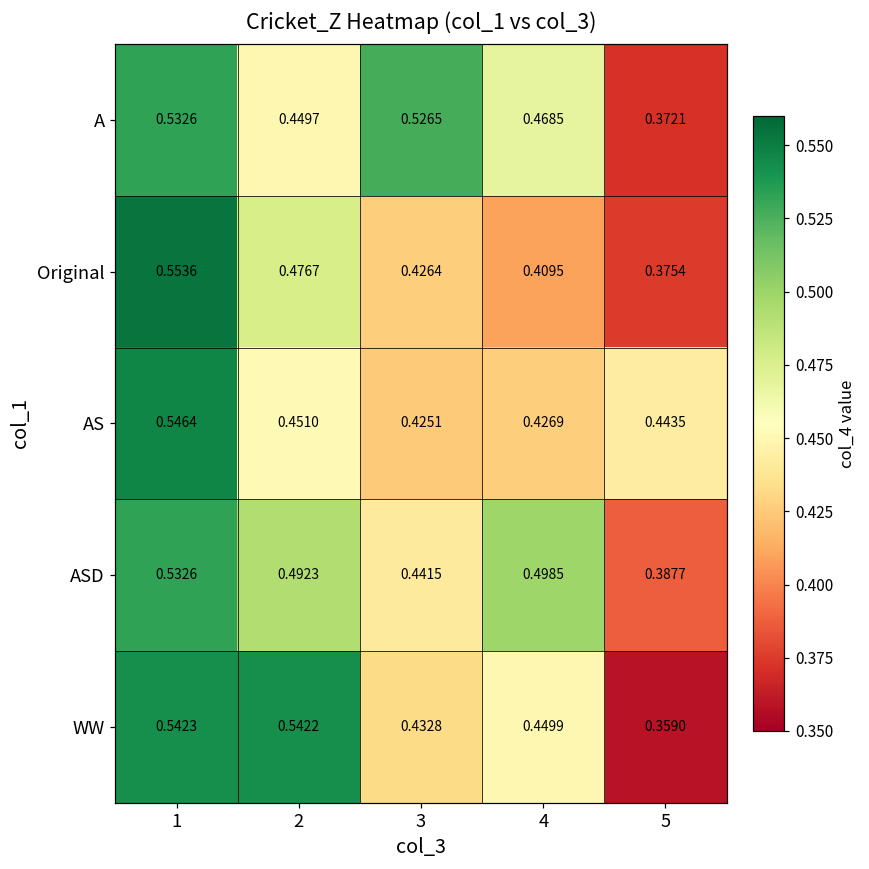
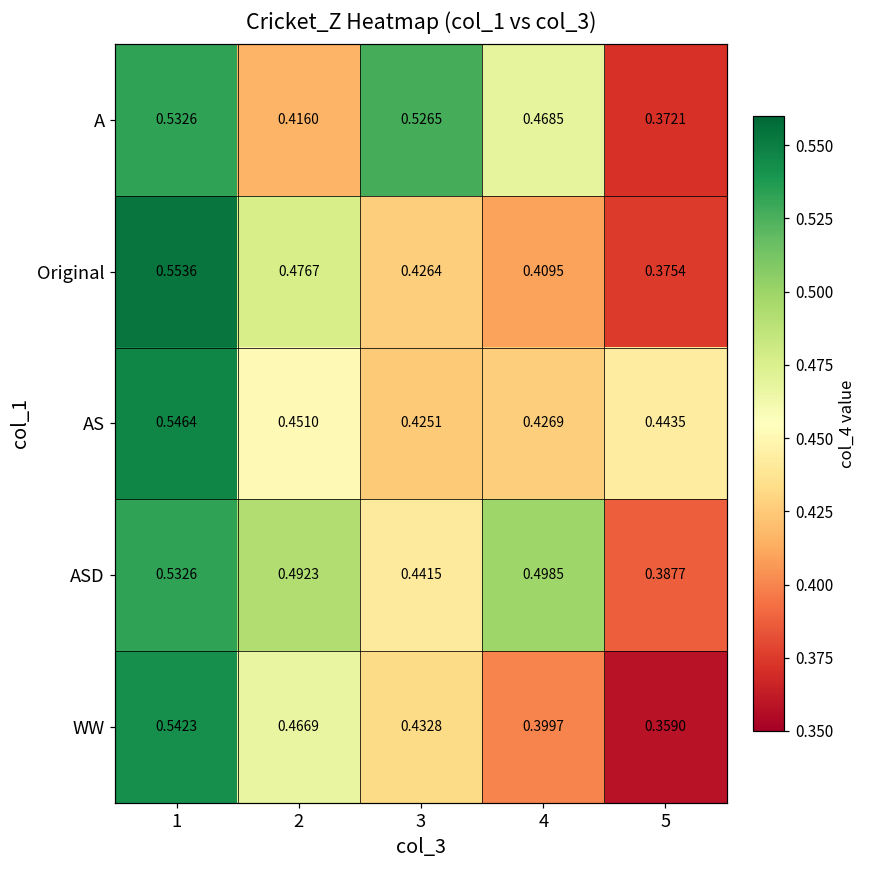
  {
    "A": {
      "1": 0.5326,
-     "2": 0.4497,
+     "2": 0.4160,
      "3": 0.5265,
      "4": 0.4685,
      "5": 0.3721
    },
    "Original": {
      "1": 0.5536,
      "2": 0.4767,
      "3": 0.4264,
      "4": 0.4095,
      "5": 0.3754
    },
    "AS": {
      "1": 0.5464,
      "2": 0.4510,
      "3": 0.4251,
      "4": 0.4269,
      "5": 0.4435
    },
    "ASD": {
      "1": 0.5326,
      "2": 0.4923,
      "3": 0.4415,
      "4": 0.4985,
      "5": 0.3877
    },
    "WW": {
      "1": 0.5423,
-     "2": 0.5422,
+     "2": 0.4669,
      "3": 0.4328,
-     "4": 0.4499,
+     "4": 0.3997,
      "5": 0.3590
    }
  }
